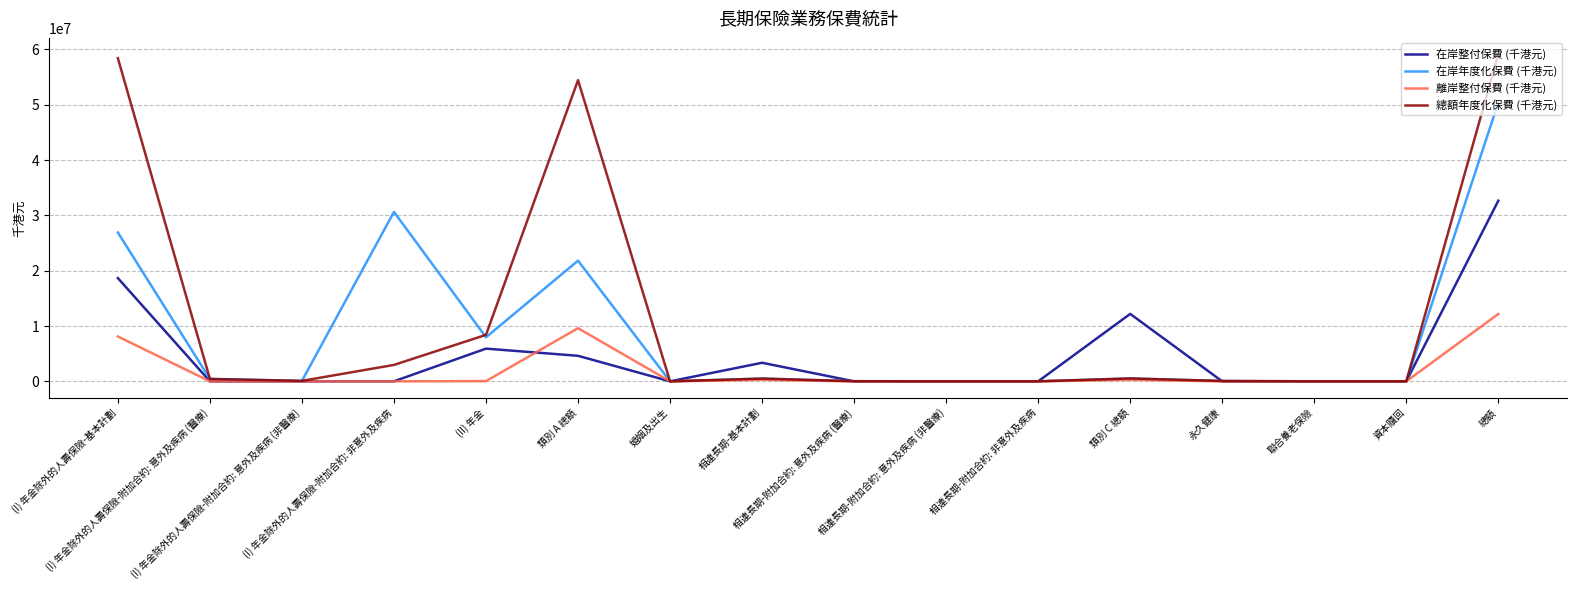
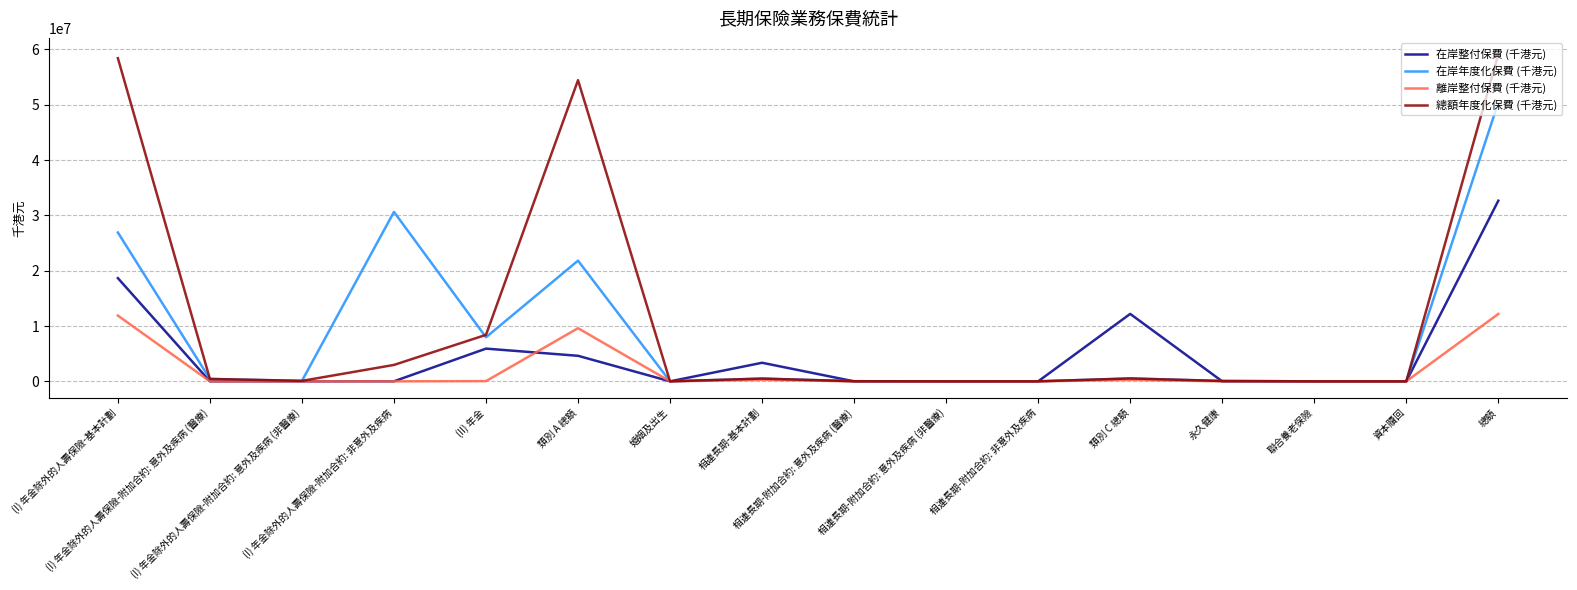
  {
    "在岸整付保費 (千港元)": {
      "(I) 年金除外的人壽保險-基本計劃": 19000000,
      "(II) 年金": 6000000,
      "類別 A 總額": 5000000,
      "相連長期-基本計劃": 3000000,
      "類別 C 總額": 12000000,
      "總額": 33000000
    },
    "在岸年度化保費 (千港元)": {
      "(I) 年金除外的人壽保險-基本計劃": 27000000,
      "(I) 年金除外的人壽保險-附加合約: 非意外及疾病": 31000000,
      "類別 A 總額": 22000000
    },
    "離岸整付保費 (千港元)": {
-     "(I) 年金除外的人壽保險-基本計劃": 8000000,
+     "(I) 年金除外的人壽保險-基本計劃": 12000000,
      "(II) 年金": 0,
      "類別 A 總額": 10000000,
      "總額": 12000000
    },
    "總額年度化保費 (千港元)": {
      "(I) 年金除外的人壽保險-基本計劃": 58000000,
      "(I) 年金除外的人壽保險-附加合約: 非意外及疾病": 3000000,
      "類別 A 總額": 54000000
    }
  }
